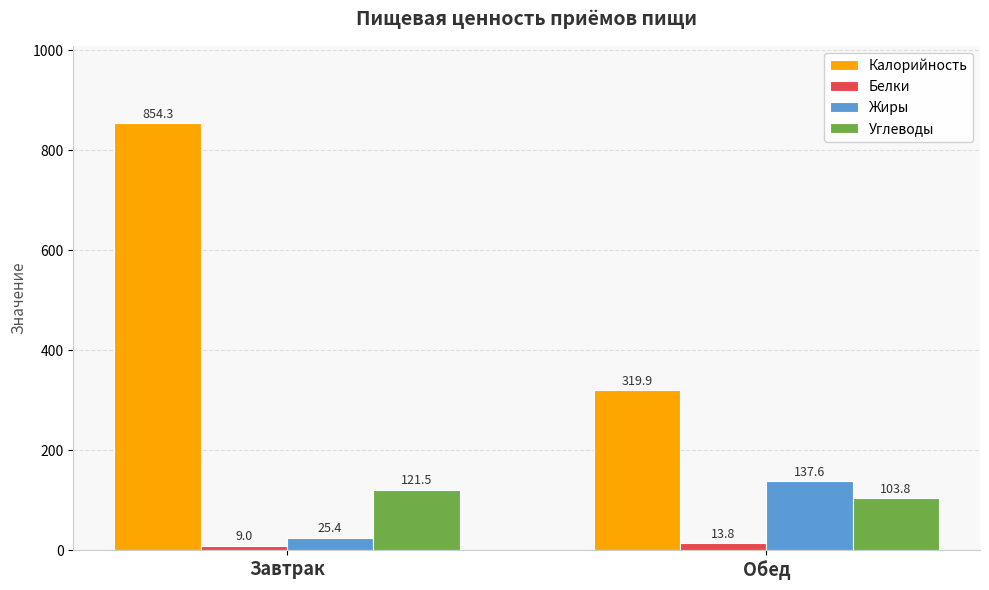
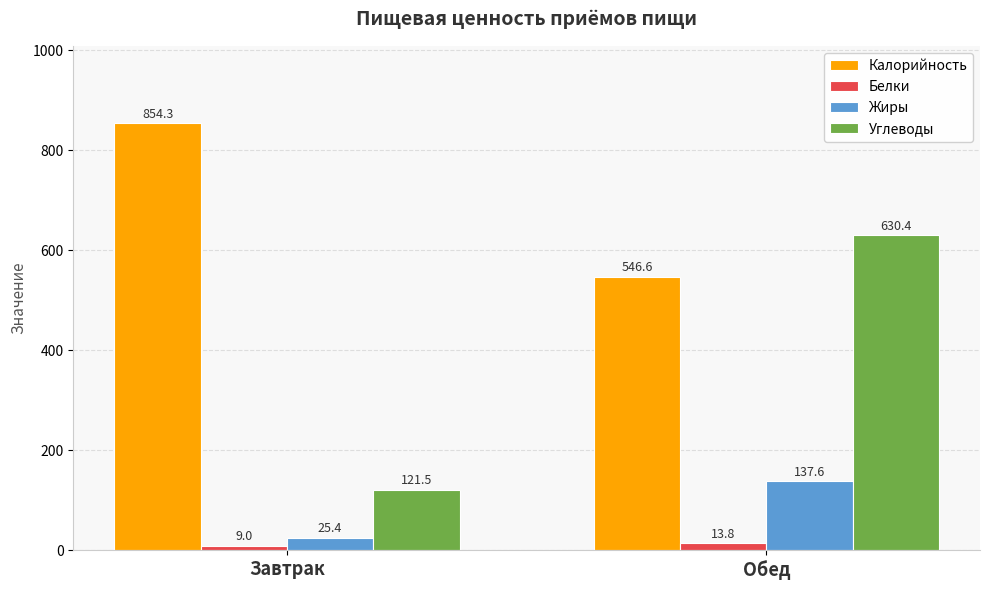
  {
    "Калорийность": {
      "Завтрак": 854.3,
-     "Обед": 319.9
+     "Обед": 546.6
    },
    "Белки": {
      "Завтрак": 9.0,
      "Обед": 13.8
    },
    "Жиры": {
      "Завтрак": 25.4,
      "Обед": 137.6
    },
    "Углеводы": {
      "Завтрак": 121.5,
-     "Обед": 103.8
+     "Обед": 630.4
    }
  }
